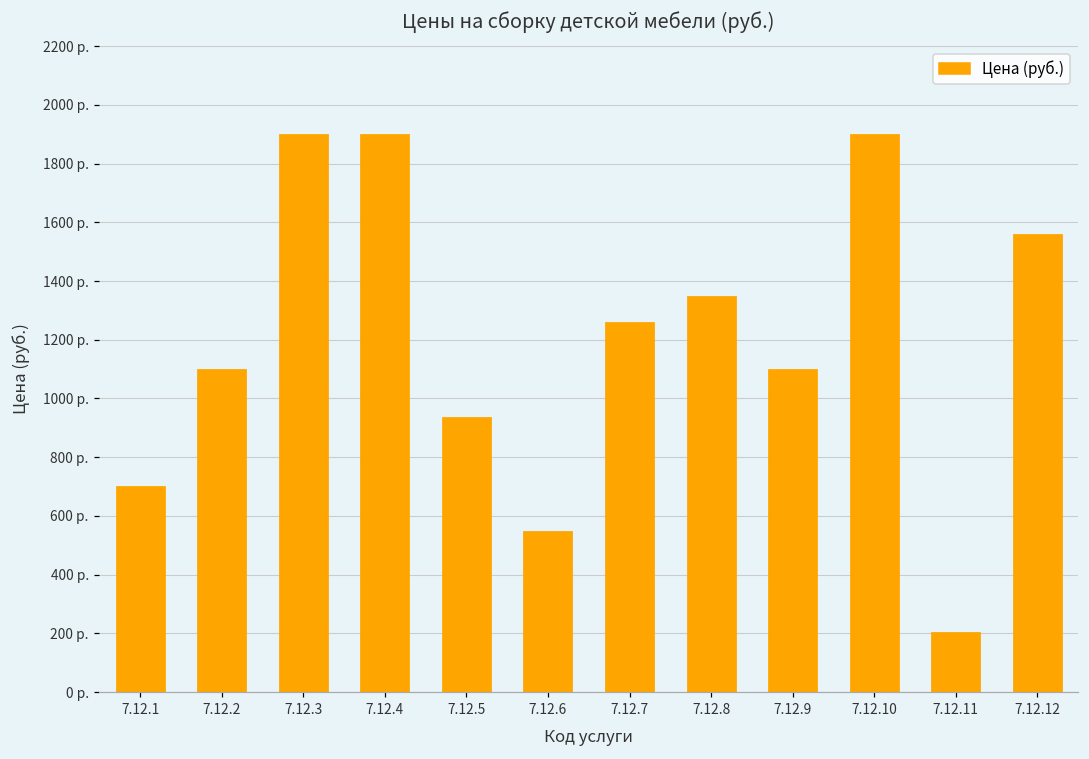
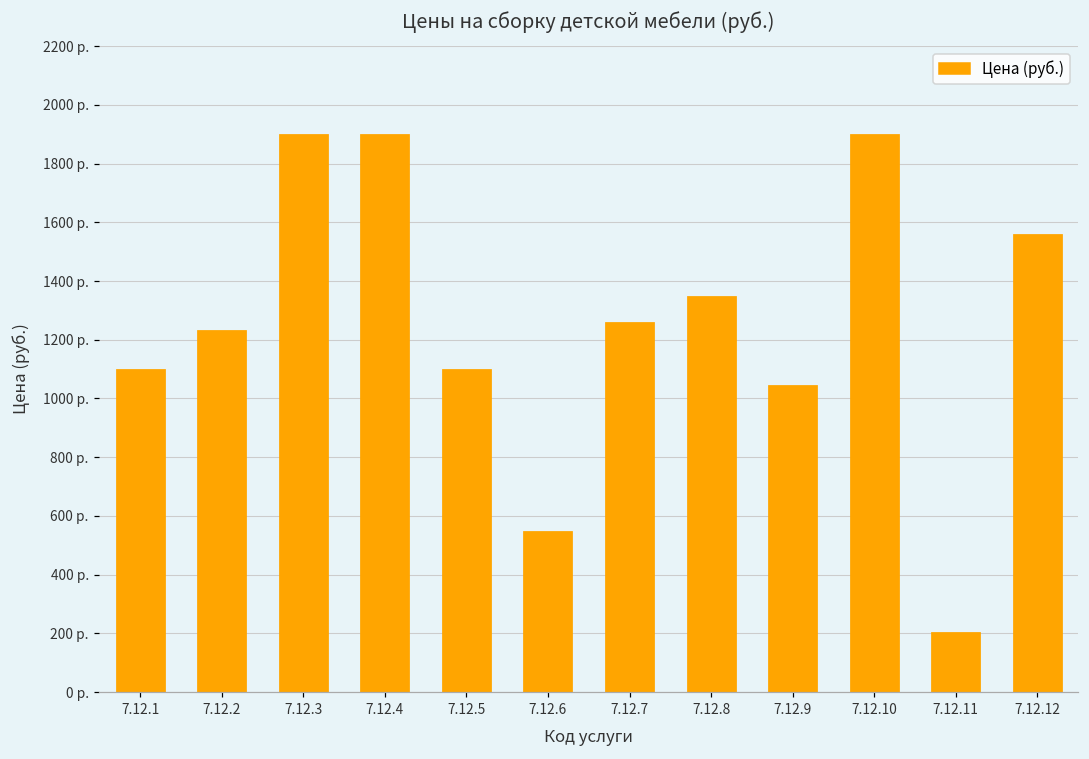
  {
-   "7.12.1": "700 р.",
-   "7.12.2": "1100 р.",
+   "7.12.1": "1100 р.",
+   "7.12.2": "1230 р.",
    "7.12.3": "1900 р.",
    "7.12.4": "1900 р.",
-   "7.12.5": "940 р.",
+   "7.12.5": "1100 р.",
    "7.12.6": "550 р.",
    "7.12.7": "1260 р.",
    "7.12.8": "1350 р.",
-   "7.12.9": "1100 р.",
+   "7.12.9": "1050 р.",
    "7.12.10": "1900 р.",
    "7.12.11": "200 р.",
    "7.12.12": "1560 р."
  }
